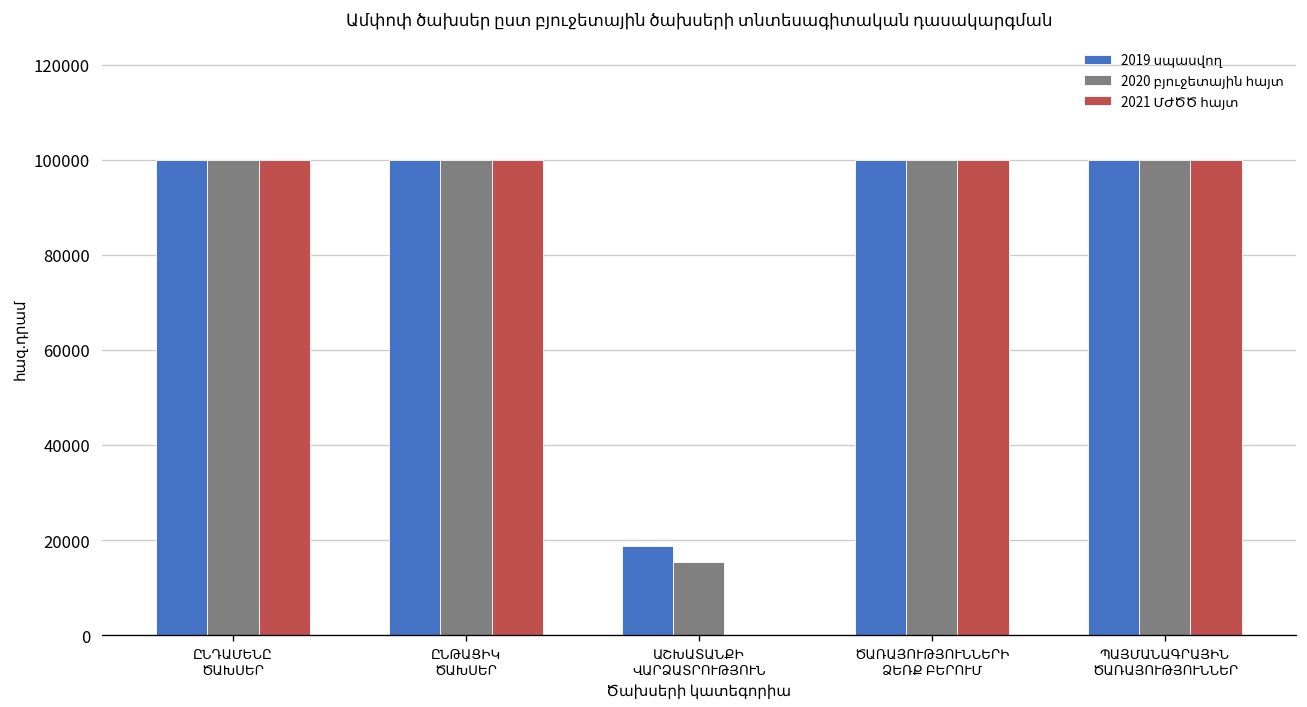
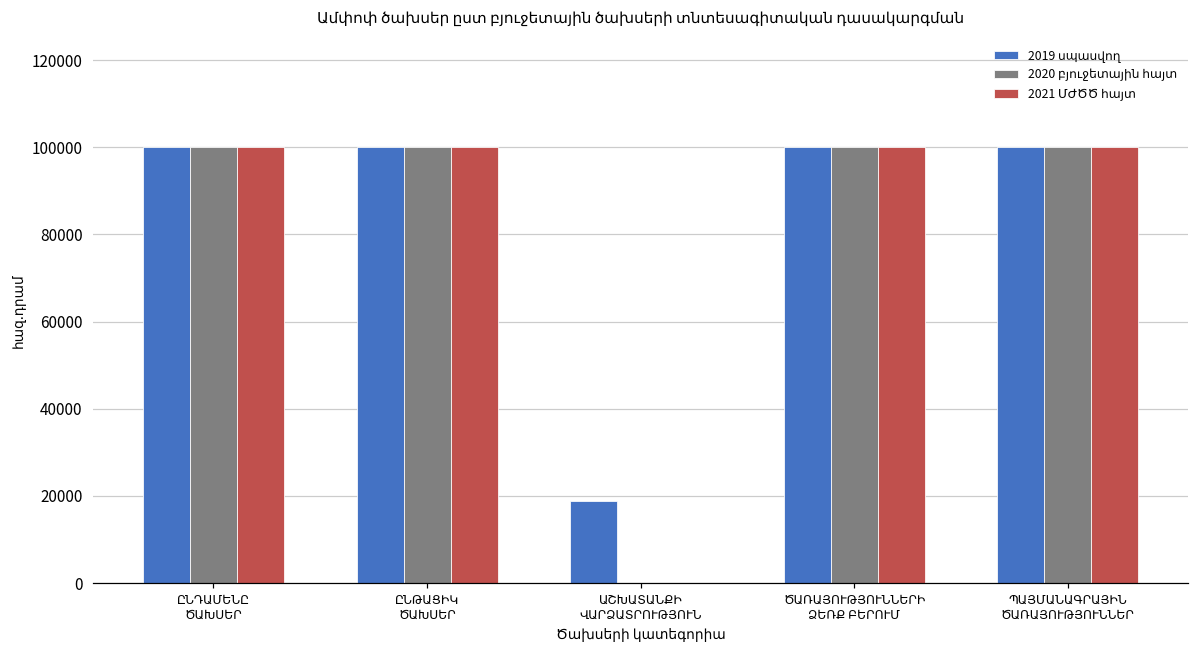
  {
    "2019 սպասվող": {
      "ԸՆԴԱՄԵՆԸ ԾԱԽՍԵՐ": 100000,
      "ԸՆԹԱՑԻԿ ԾԱԽՍԵՐ": 100000,
      "ԱՇԽԱՏԱՆՔԻ ՎԱՐՁԱՏՐՈՒԹՅՈՒՆ": 19000,
      "ԾԱՌԱՅՈՒԹՅՈՒՆՆԵՐԻ ՁԵՌՔ ԲԵՐՈՒՄ": 100000,
      "ՊԱՅՄԱՆԱԳՐԱՅԻՆ ԾԱՌԱՅՈՒԹՅՈՒՆՆԵՐ": 100000
    },
    "2020 բյուջետային հայտ": {
      "ԸՆԴԱՄԵՆԸ ԾԱԽՍԵՐ": 100000,
      "ԸՆԹԱՑԻԿ ԾԱԽՍԵՐ": 100000,
-     "ԱՇԽԱՏԱՆՔԻ ՎԱՐՁԱՏՐՈՒԹՅՈՒՆ": 15000,
+     "ԱՇԽԱՏԱՆՔԻ ՎԱՐՁԱՏՐՈՒԹՅՈՒՆ": 0,
      "ԾԱՌԱՅՈՒԹՅՈՒՆՆԵՐԻ ՁԵՌՔ ԲԵՐՈՒՄ": 100000,
      "ՊԱՅՄԱՆԱԳՐԱՅԻՆ ԾԱՌԱՅՈՒԹՅՈՒՆՆԵՐ": 100000
    },
    "2021 ՄԺԾԾ հայտ": {
      "ԸՆԴԱՄԵՆԸ ԾԱԽՍԵՐ": 100000,
      "ԸՆԹԱՑԻԿ ԾԱԽՍԵՐ": 100000,
      "ԱՇԽԱՏԱՆՔԻ ՎԱՐՁԱՏՐՈՒԹՅՈՒՆ": 0,
      "ԾԱՌԱՅՈՒԹՅՈՒՆՆԵՐԻ ՁԵՌՔ ԲԵՐՈՒՄ": 100000,
      "ՊԱՅՄԱՆԱԳՐԱՅԻՆ ԾԱՌԱՅՈՒԹՅՈՒՆՆԵՐ": 100000
    }
  }
